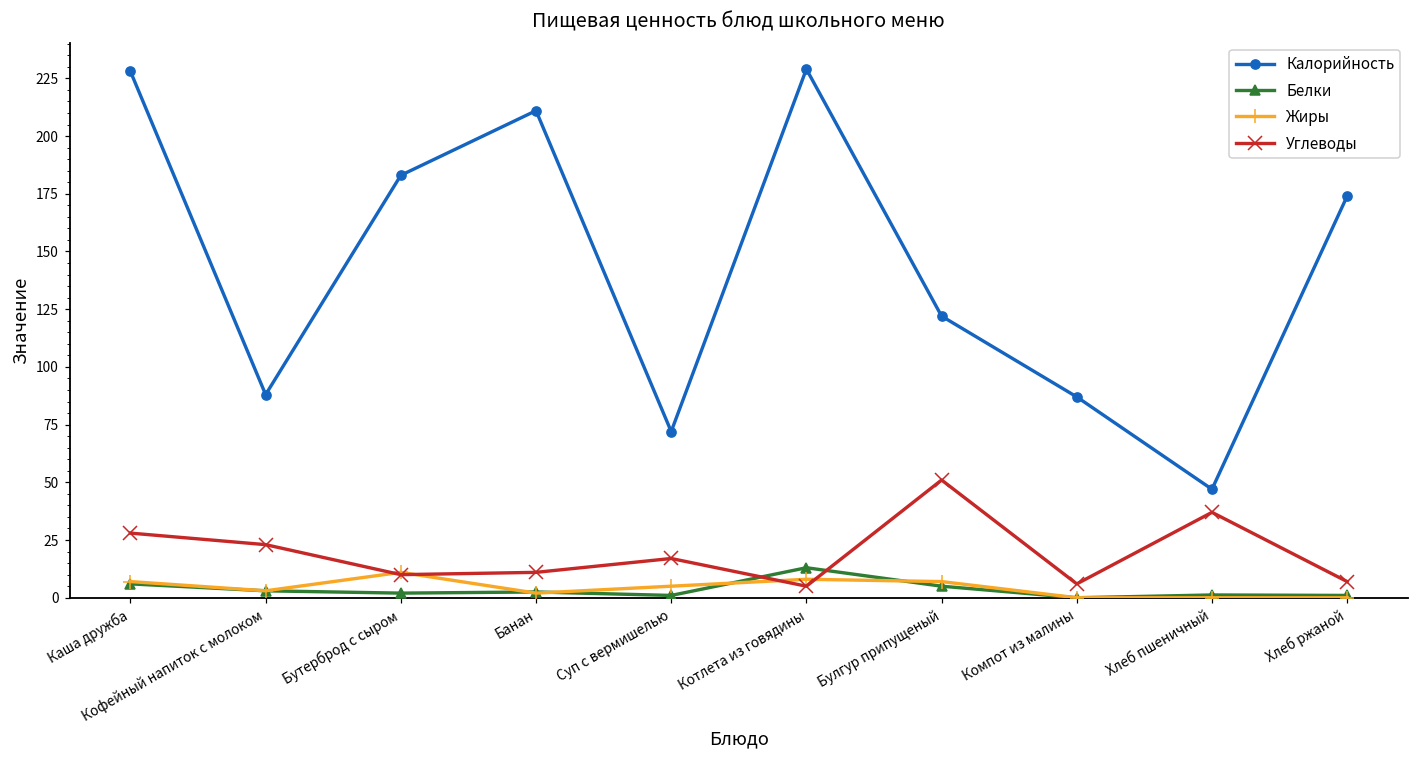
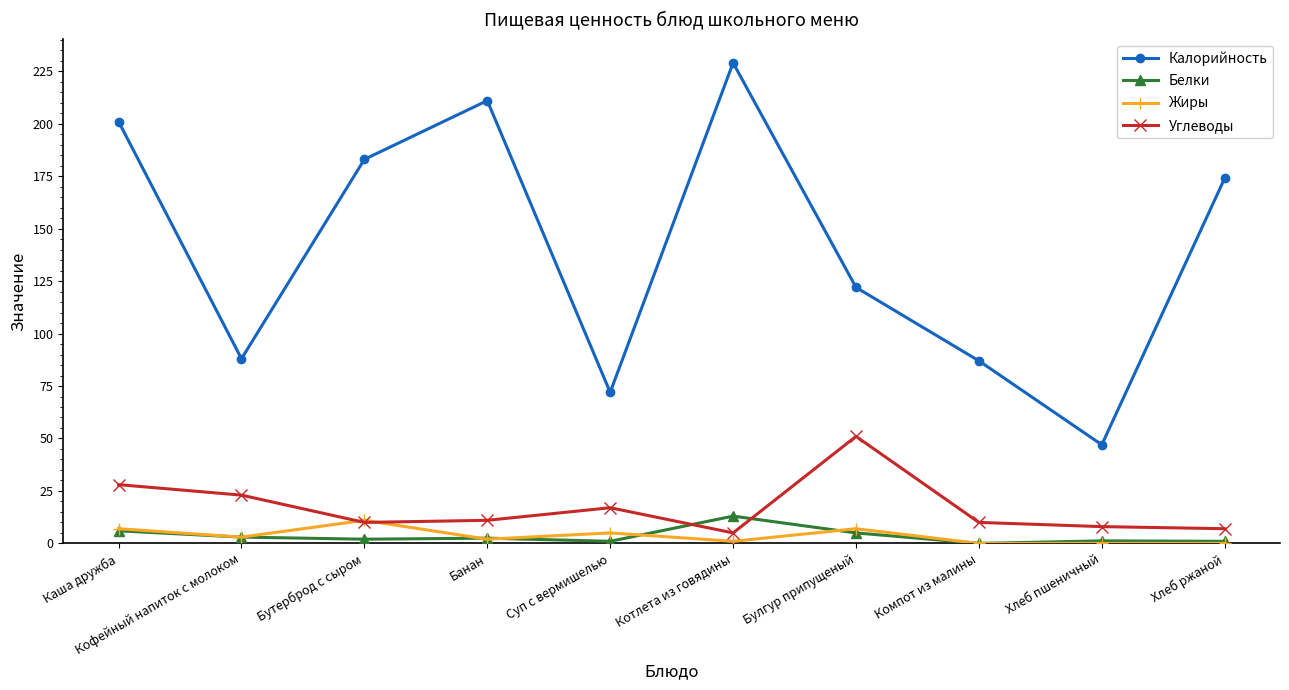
  {
    "Калорийность": {
-     "Каша дружба": 228,
+     "Каша дружба": 201,
      "Кофейный напиток с молоком": 88,
      "Бутерброд с сыром": 183,
      "Банан": 211,
      "Суп с вермишелью": 72,
      "Котлета из говядины": 229,
      "Булгур припущеный": 122,
      "Компот из малины": 87,
      "Хлеб пшеничный": 47,
      "Хлеб ржаной": 174
    },
    "Белки": {
      "Бутерброд с сыром": 2,
      "Суп с вермишелью": 1,
      "Котлета из говядины": 13,
      "Булгур припущеный": 5
    },
    "Жиры": {
      "Суп с вермишелью": 5,
-     "Котлета из говядины": 8,
+     "Котлета из говядины": 1,
      "Булгур припущеный": 7
    },
    "Углеводы": {
      "Каша дружба": 28,
      "Кофейный напиток с молоком": 23,
      "Банан": 11,
      "Суп с вермишелью": 17,
      "Котлета из говядины": 5,
      "Булгур припущеный": 51,
-     "Компот из малины": 6,
-     "Хлеб пшеничный": 37,
+     "Компот из малины": 10,
+     "Хлеб пшеничный": 8,
      "Хлеб ржаной": 7
    }
  }
